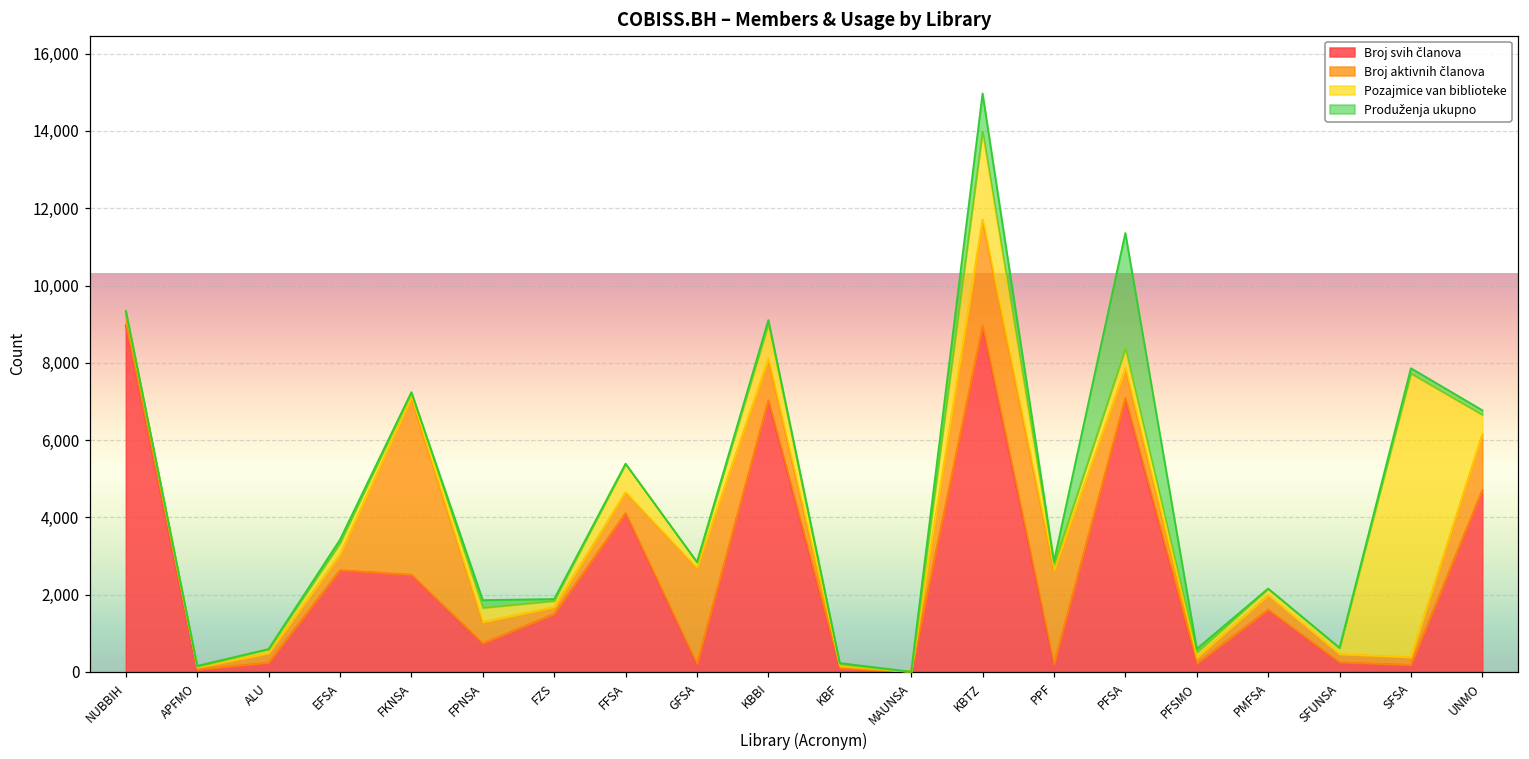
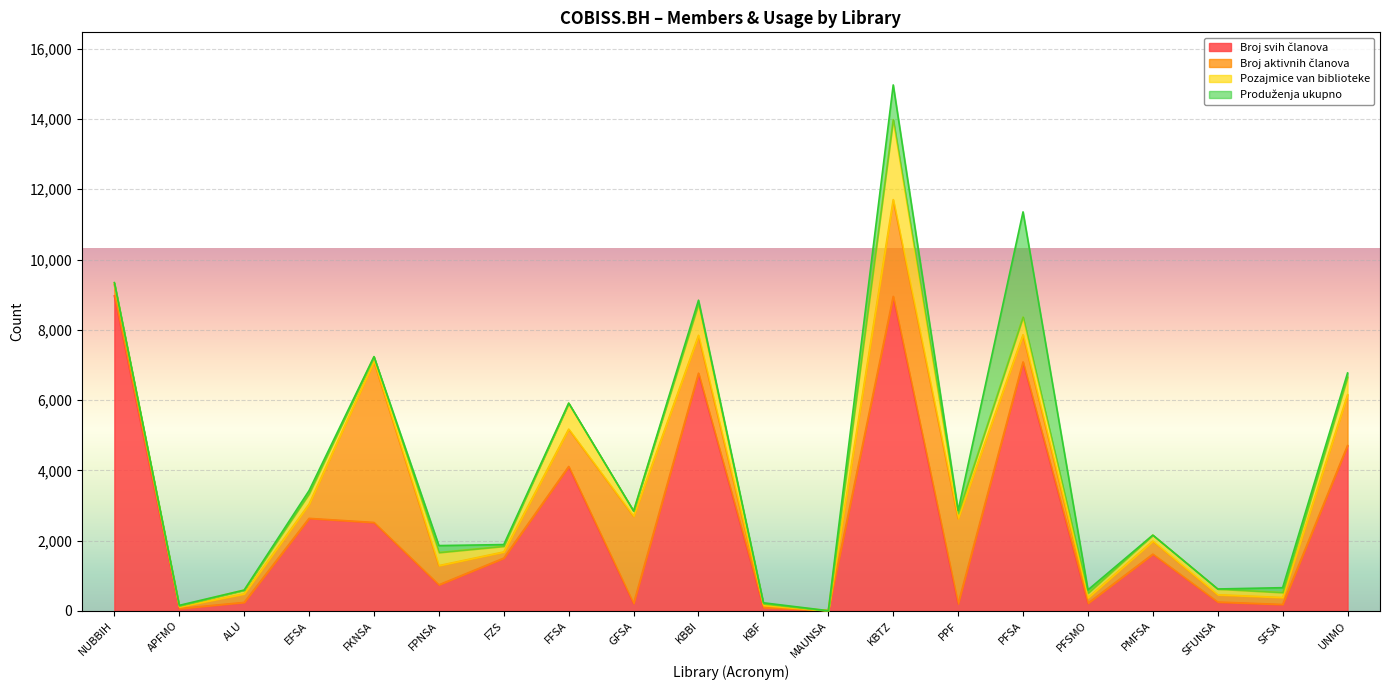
  {
    "Broj svih članova": {
      "NUBBIH": "9,000",
      "ALU": "200",
      "EFSA": "2,600",
      "FKNSA": "2,500",
      "FPNSA": "700",
      "FZS": "1,500",
      "FFSA": "4,100",
      "GFSA": "200",
-     "KBBI": "7,000",
+     "KBBI": "6,800",
      "KBTZ": "9,000",
      "PPF": "200",
      "PFSA": "7,100",
      "PFSMO": "200",
      "PMFSA": "1,600",
      "SFUNSA": "300",
      "SFSA": "200",
      "UNMO": "4,700"
    },
    "Broj aktivnih članova": {
      "ALU": "200",
      "EFSA": "400",
      "FKNSA": "4,600",
      "FPNSA": "500",
      "FZS": "200",
-     "FFSA": "500",
+     "FFSA": "1,100",
      "GFSA": "2,500",
      "KBBI": "1,100",
      "KBTZ": "2,800",
      "PPF": "2,400",
      "PFSA": "800",
      "PFSMO": "200",
      "PMFSA": "400",
      "SFUNSA": "200",
      "SFSA": "200",
      "UNMO": "1,400"
    },
    "Pozajmice van biblioteke": {
      "EFSA": "300",
      "FPNSA": "400",
      "KBBI": "900",
      "KBTZ": "2,300",
      "PPF": "100",
      "PFSA": "500",
      "PFSMO": "100",
-     "SFSA": "7,300",
+     "SFSA": "100",
      "UNMO": "500"
    },
    "Produženja ukupno": {
      "EFSA": "100",
      "FPNSA": "200",
      "KBBI": "100",
      "KBTZ": "1,000",
      "PPF": "100",
      "PFSA": "3,000",
      "PFSMO": "100",
      "SFSA": "100",
      "UNMO": "100"
    }
  }
